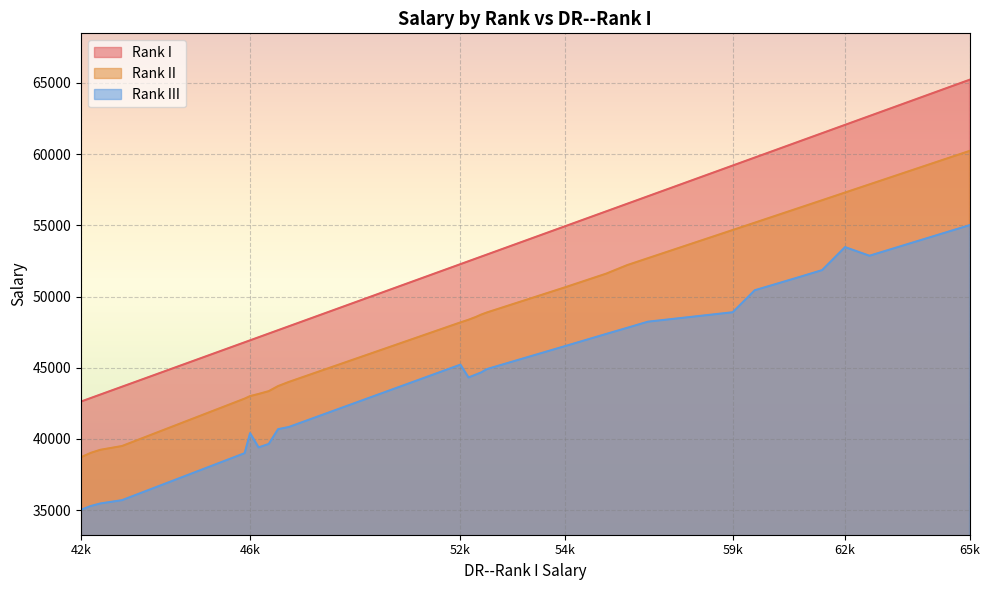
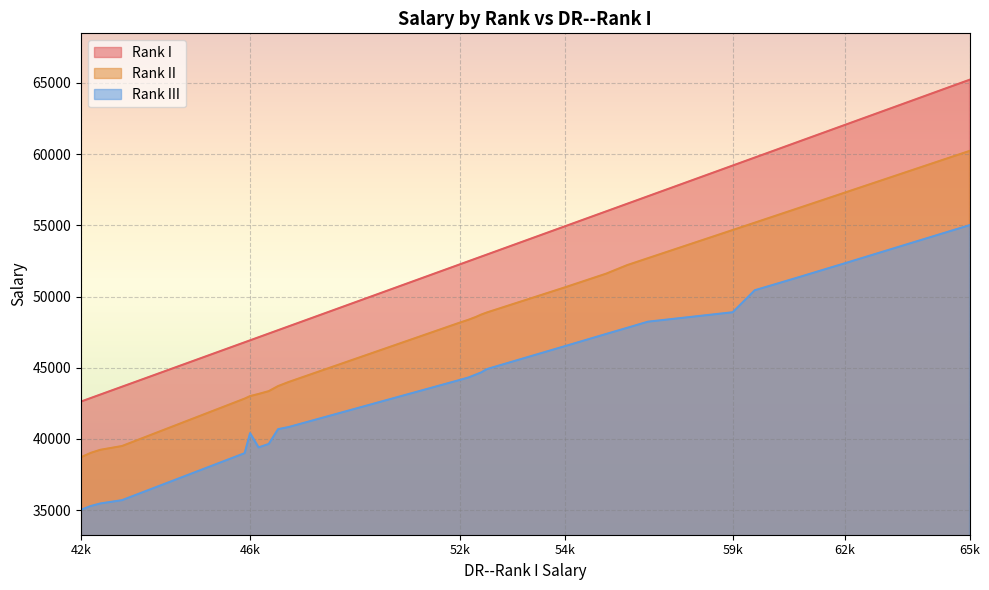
  {
    "Rank III": {
      "42k": 35000,
      "46k": 40400,
-     "52k": 45200,
+     "52k": 44200,
      "54k": 46500,
      "59k": 48900,
-     "62k": 53500,
+     "62k": 52300,
      "65k": 55000
    }
  }
